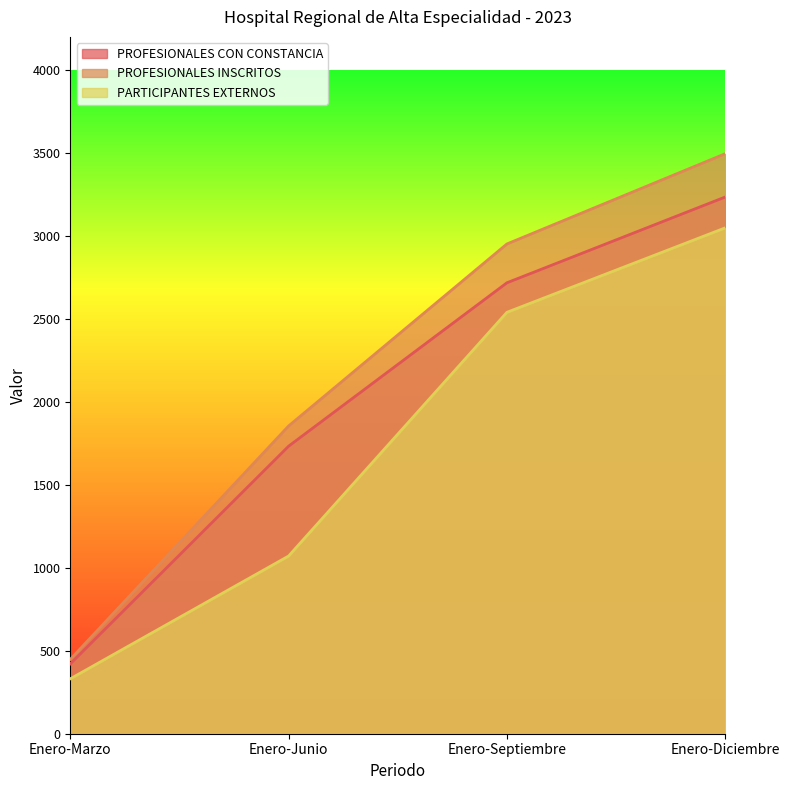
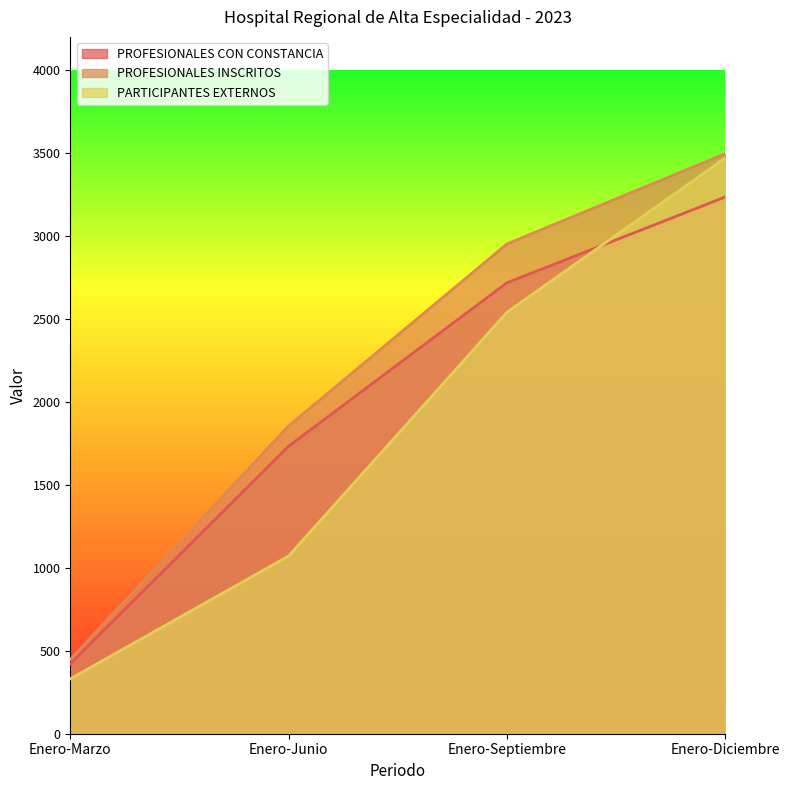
  {
    "PARTICIPANTES EXTERNOS": {
      "Enero-Marzo": 330,
      "Enero-Junio": 1070,
      "Enero-Septiembre": 2540,
-     "Enero-Diciembre": 3050
+     "Enero-Diciembre": 3470
    }
  }
